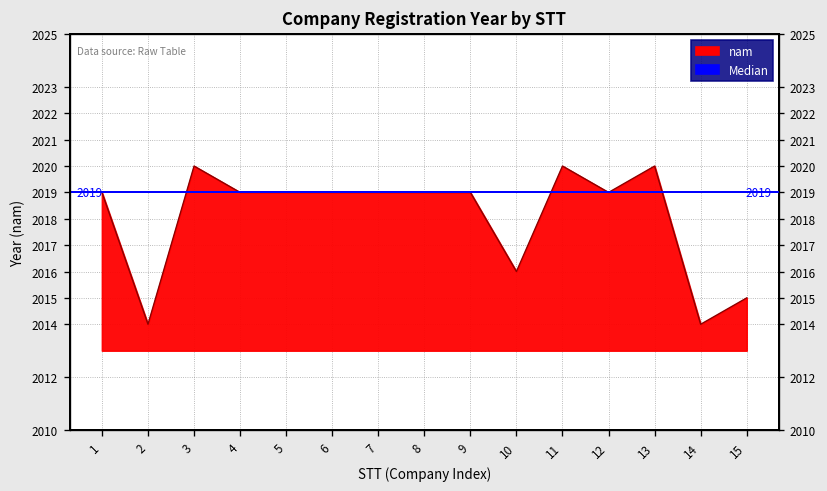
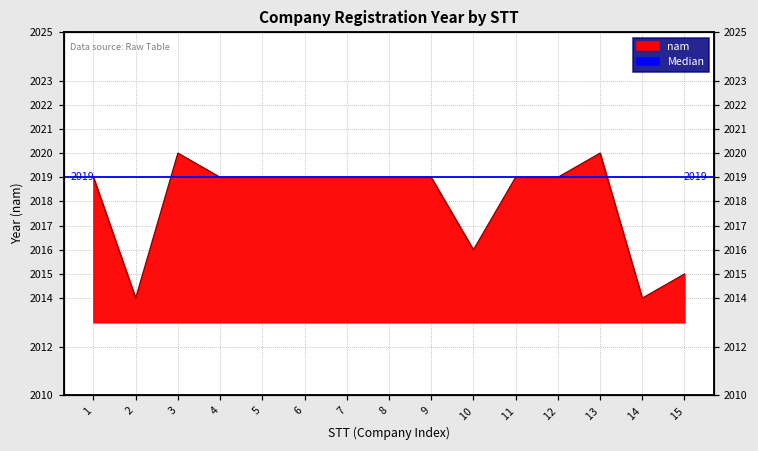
  {
    "2": 2014,
    "3": 2020,
    "4": 2019,
    "5": 2019,
    "6": 2019,
    "7": 2019,
    "8": 2019,
    "9": 2019,
    "10": 2016,
-   "11": 2020,
+   "11": 2019,
    "12": 2019,
    "13": 2020,
    "14": 2014,
    "15": 2015
  }
